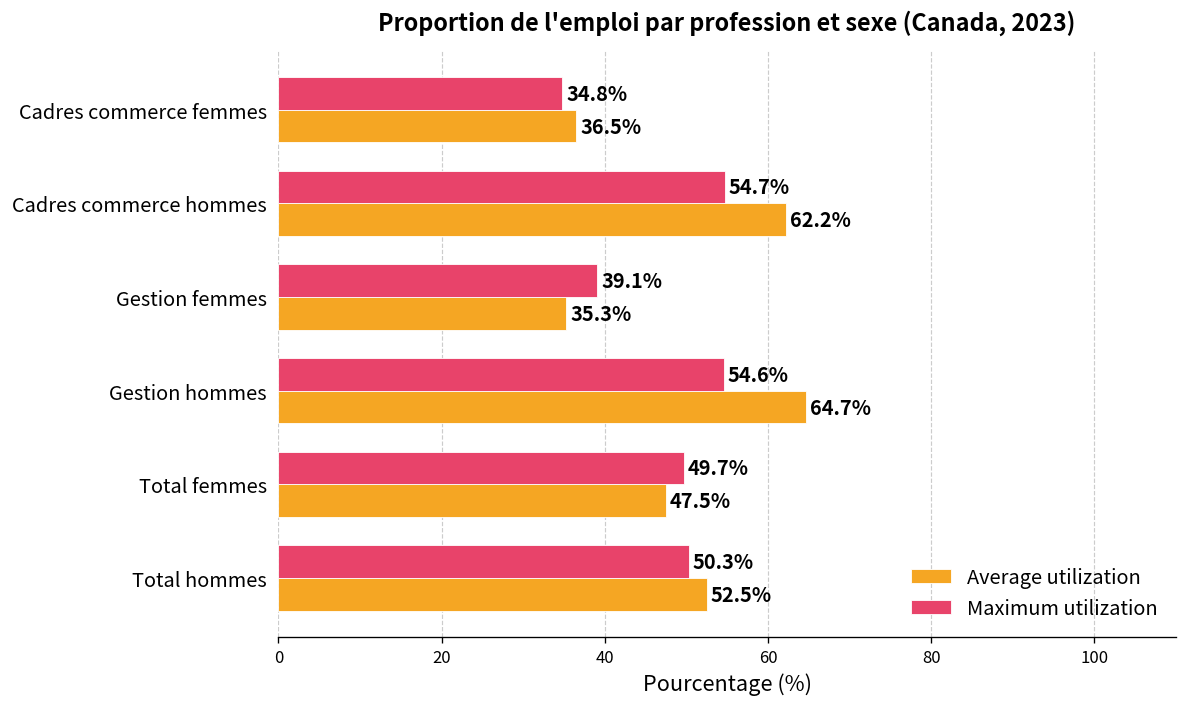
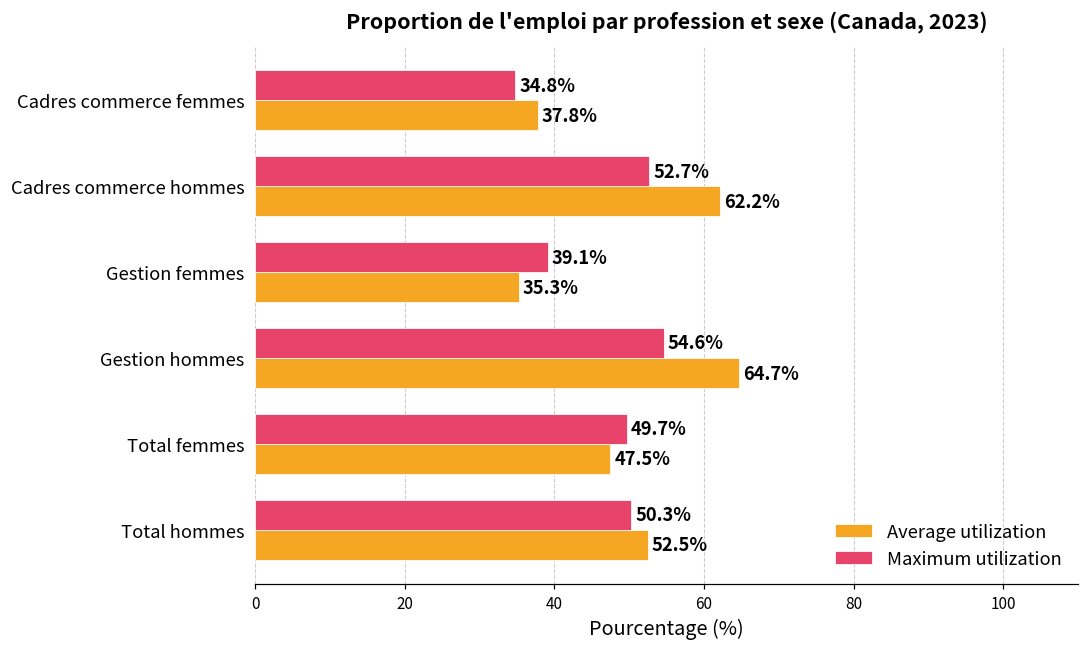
  {
    "Average utilization": {
-     "Cadres commerce femmes": "36.5%",
+     "Cadres commerce femmes": "37.8%",
      "Cadres commerce hommes": "62.2%",
      "Gestion femmes": "35.3%",
      "Gestion hommes": "64.7%",
      "Total femmes": "47.5%",
      "Total hommes": "52.5%"
    },
    "Maximum utilization": {
      "Cadres commerce femmes": "34.8%",
-     "Cadres commerce hommes": "54.7%",
+     "Cadres commerce hommes": "52.7%",
      "Gestion femmes": "39.1%",
      "Gestion hommes": "54.6%",
      "Total femmes": "49.7%",
      "Total hommes": "50.3%"
    }
  }
